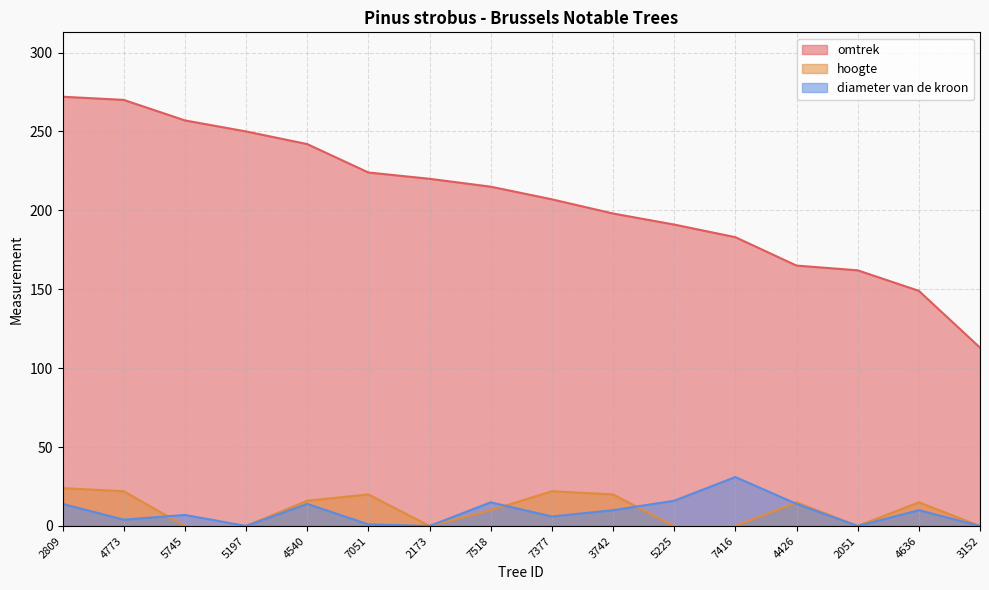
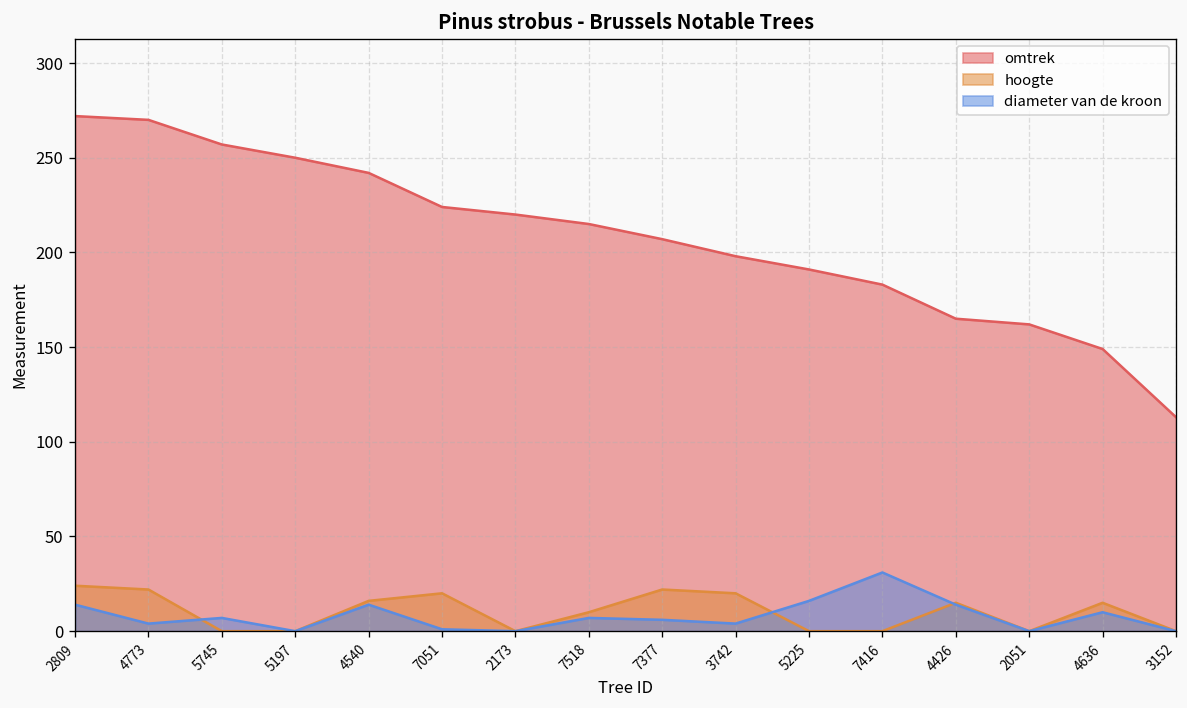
  {
    "diameter van de kroon": {
      "2809": 14,
      "4773": 4,
      "5745": 7,
      "4540": 14,
      "7051": 1,
-     "7518": 15,
+     "7518": 7,
      "7377": 6,
-     "3742": 10,
+     "3742": 4,
      "5225": 16,
      "7416": 31,
      "4636": 10
    }
  }
